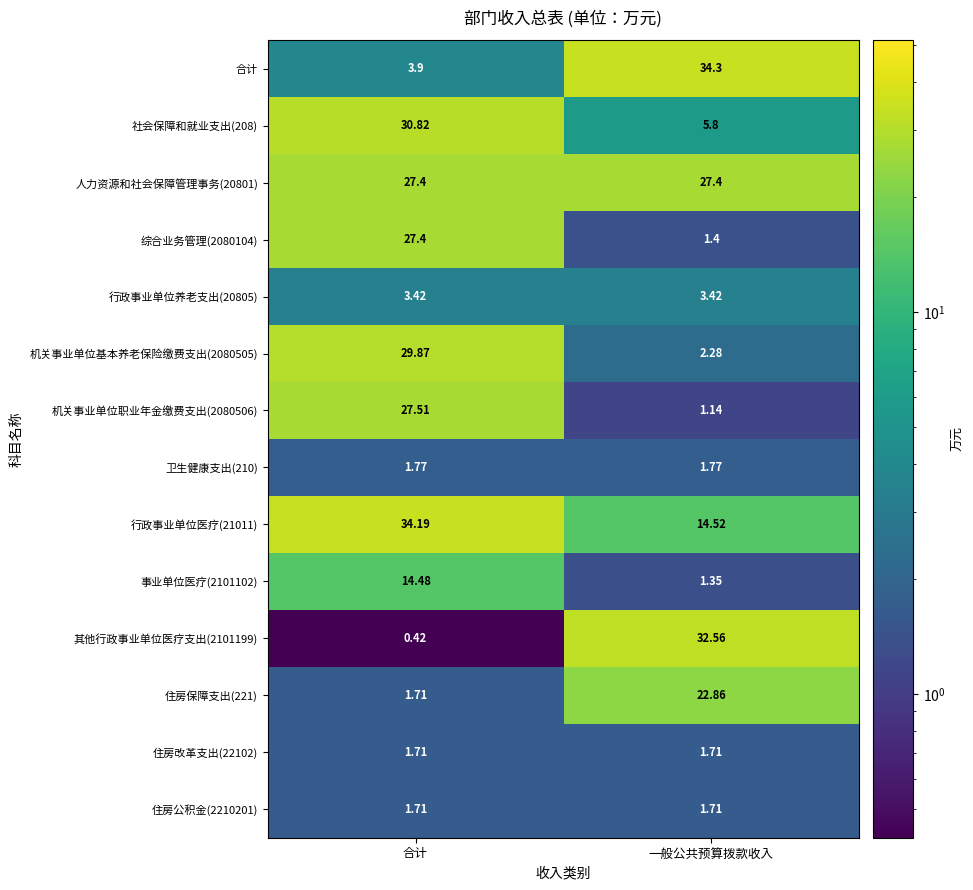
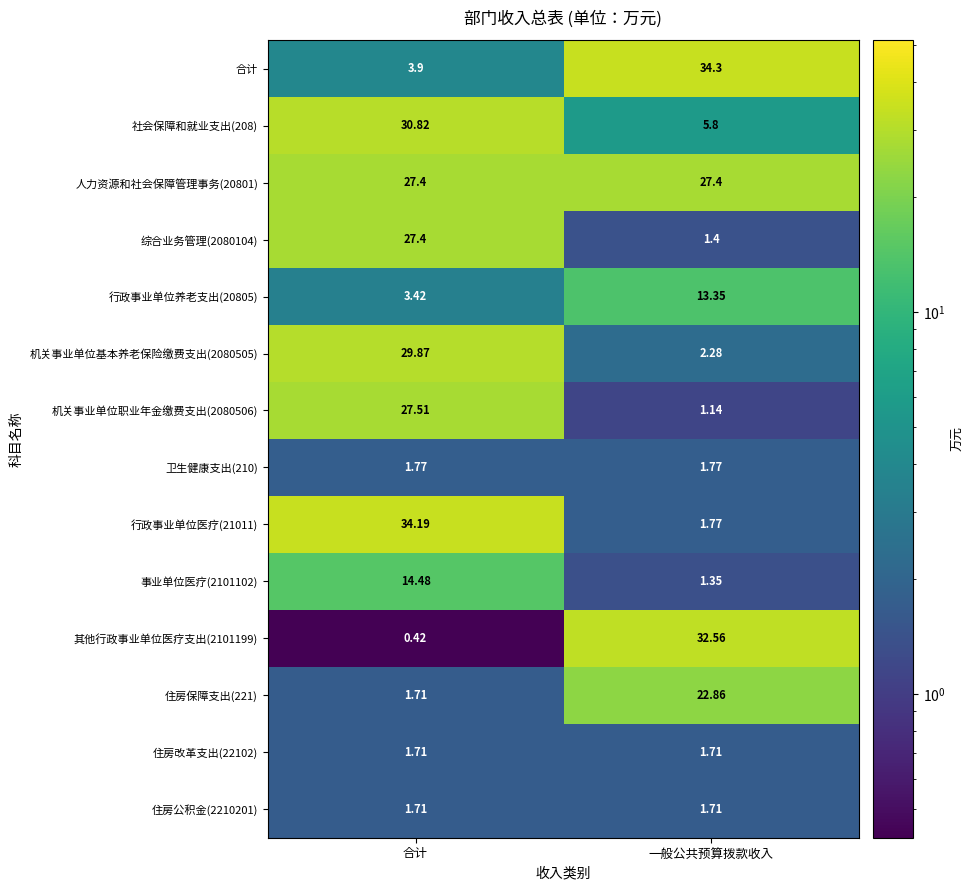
  {
    "合计": {
      "合计": 3.9,
      "一般公共预算拨款收入": 34.3
    },
    "社会保障和就业支出(208)": {
      "合计": 30.82,
      "一般公共预算拨款收入": 5.8
    },
    "人力资源和社会保障管理事务(20801)": {
      "合计": 27.4,
      "一般公共预算拨款收入": 27.4
    },
    "综合业务管理(2080104)": {
      "合计": 27.4,
      "一般公共预算拨款收入": 1.4
    },
    "行政事业单位养老支出(20805)": {
      "合计": 3.42,
-     "一般公共预算拨款收入": 3.42
+     "一般公共预算拨款收入": 13.35
    },
    "机关事业单位基本养老保险缴费支出(2080505)": {
      "合计": 29.87,
      "一般公共预算拨款收入": 2.28
    },
    "机关事业单位职业年金缴费支出(2080506)": {
      "合计": 27.51,
      "一般公共预算拨款收入": 1.14
    },
    "卫生健康支出(210)": {
      "合计": 1.77,
      "一般公共预算拨款收入": 1.77
    },
    "行政事业单位医疗(21011)": {
      "合计": 34.19,
-     "一般公共预算拨款收入": 14.52
+     "一般公共预算拨款收入": 1.77
    },
    "事业单位医疗(2101102)": {
      "合计": 14.48,
      "一般公共预算拨款收入": 1.35
    },
    "其他行政事业单位医疗支出(2101199)": {
      "合计": 0.42,
      "一般公共预算拨款收入": 32.56
    },
    "住房保障支出(221)": {
      "合计": 1.71,
      "一般公共预算拨款收入": 22.86
    },
    "住房改革支出(22102)": {
      "合计": 1.71,
      "一般公共预算拨款收入": 1.71
    },
    "住房公积金(2210201)": {
      "合计": 1.71,
      "一般公共预算拨款收入": 1.71
    }
  }
